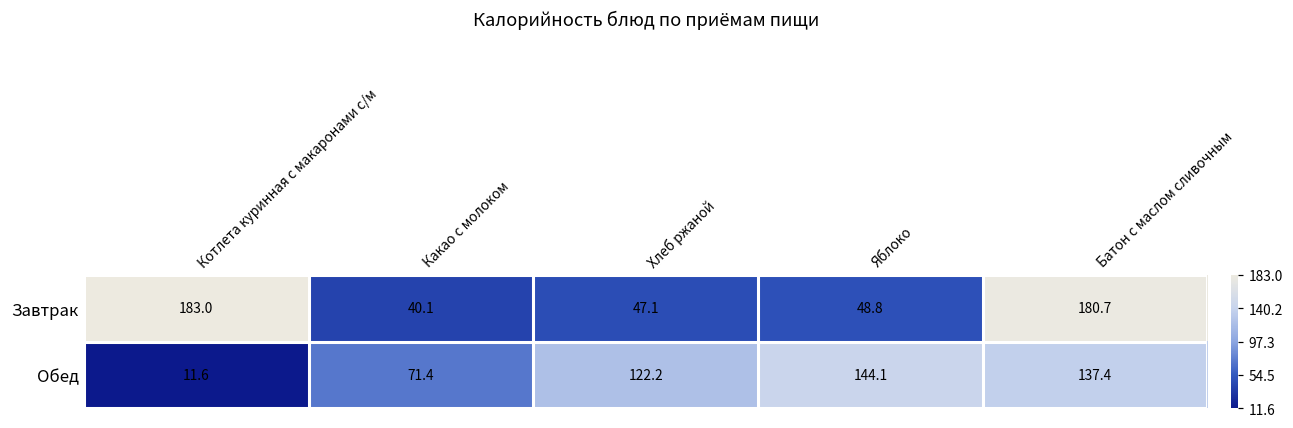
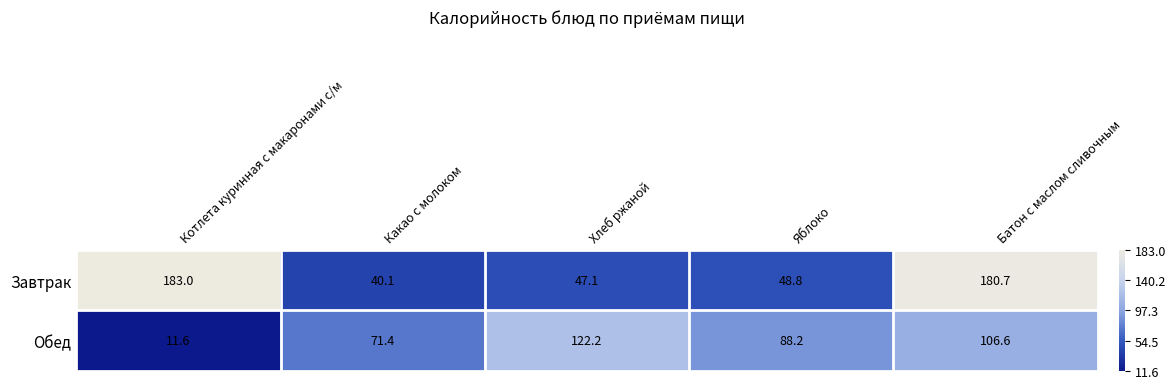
  {
    "Завтрак": {
      "Котлета куринная с макаронами с/м": 183.0,
      "Какао с молоком": 40.1,
      "Хлеб ржаной": 47.1,
      "Яблоко": 48.8,
      "Батон с маслом сливочным": 180.7
    },
    "Обед": {
      "Котлета куринная с макаронами с/м": 11.6,
      "Какао с молоком": 71.4,
      "Хлеб ржаной": 122.2,
-     "Яблоко": 144.1,
-     "Батон с маслом сливочным": 137.4
+     "Яблоко": 88.2,
+     "Батон с маслом сливочным": 106.6
    }
  }
